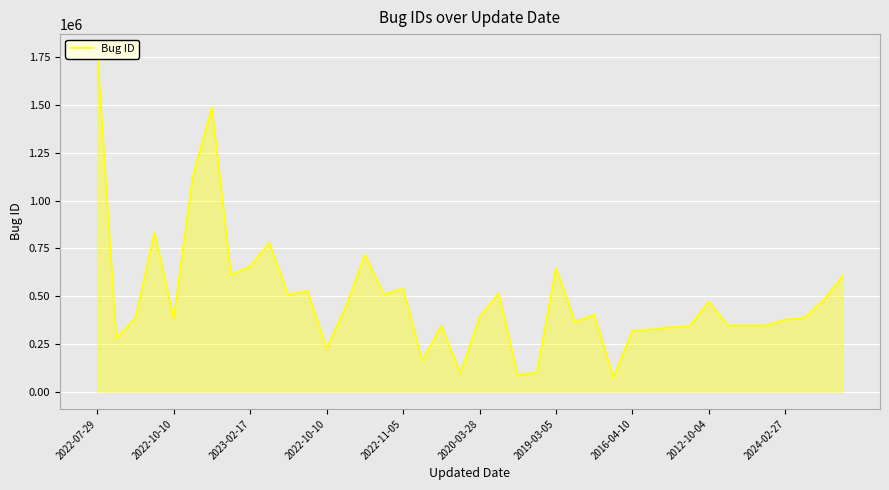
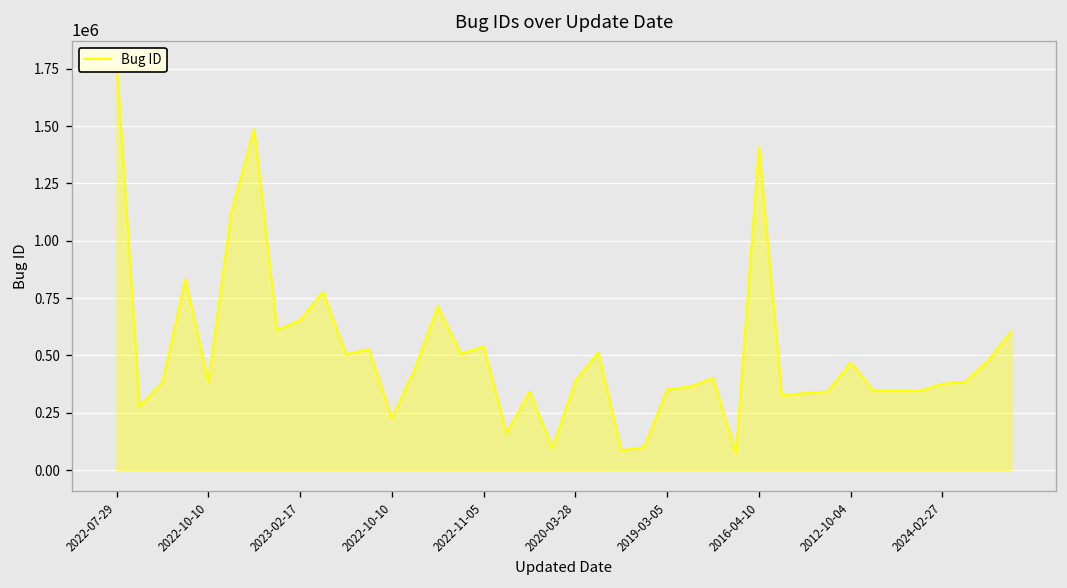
  {
    "2023-02-17": 650000,
    "2022-11-05": 540000,
-   "2019-03-05": 650000,
-   "2016-04-10": 320000,
+   "2019-03-05": 350000,
+   "2016-04-10": 1410000,
    "2012-10-04": 470000
  }
